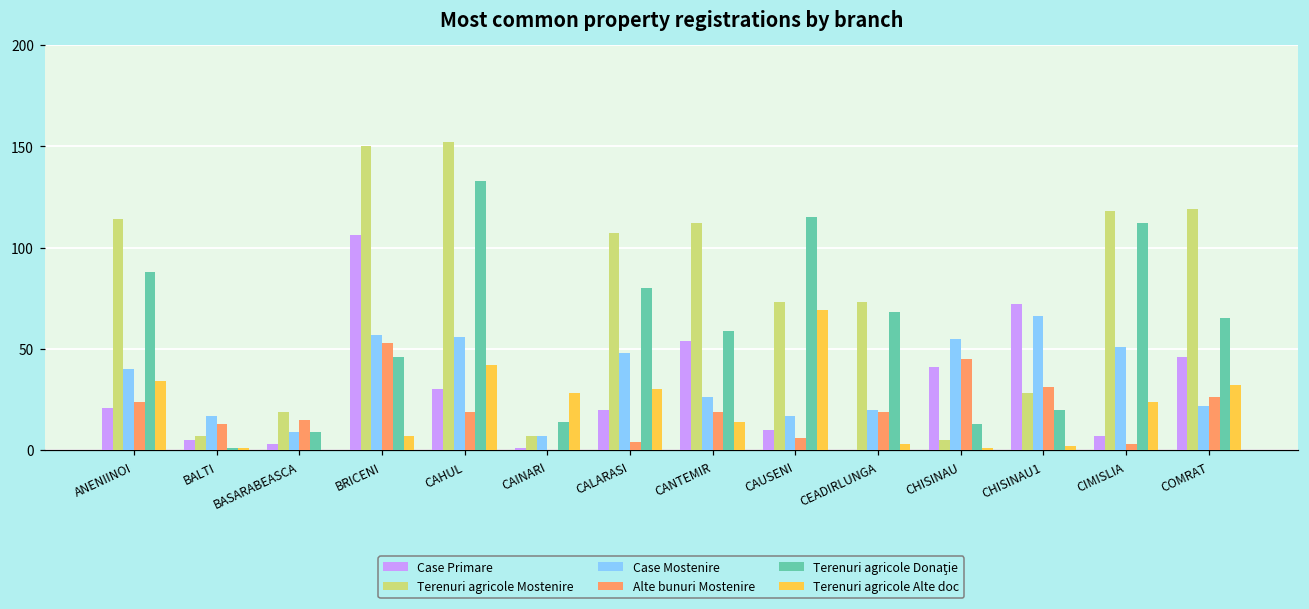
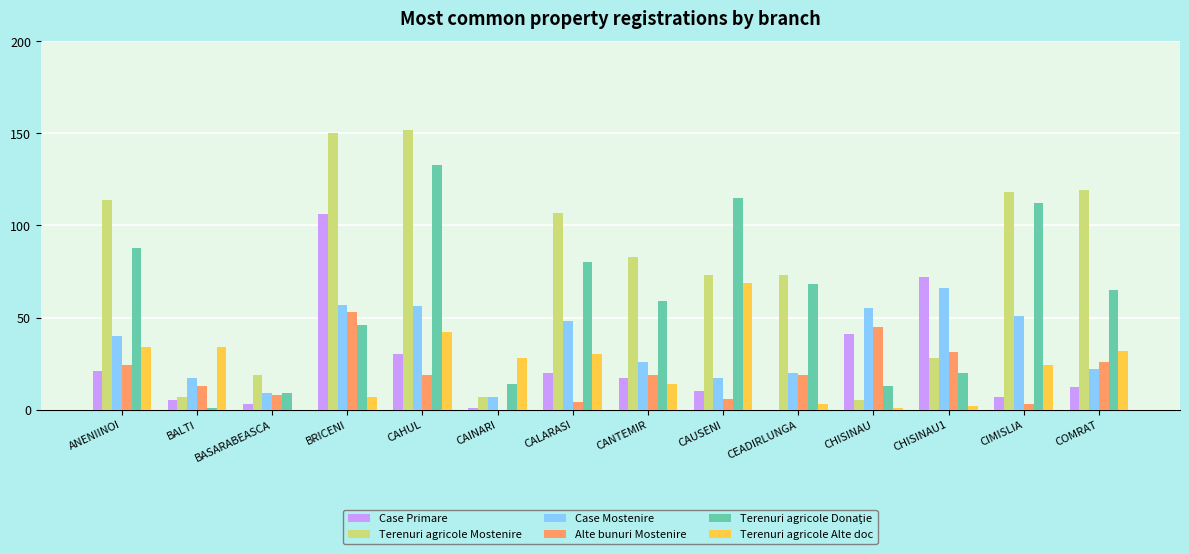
  {
    "Case Primare": {
      "ANENIINOI": 21,
      "BALTI": 5,
      "BASARABEASCA": 3,
      "BRICENI": 106,
      "CAHUL": 30,
      "CALARASI": 20,
-     "CANTEMIR": 54,
+     "CANTEMIR": 17,
      "CAUSENI": 10,
      "CEADIRLUNGA": 0,
      "CHISINAU": 41,
      "CHISINAU1": 72,
      "CIMISLIA": 7,
-     "COMRAT": 46
+     "COMRAT": 12
    },
    "Terenuri agricole Mostenire": {
      "ANENIINOI": 114,
      "BALTI": 7,
      "BASARABEASCA": 19,
      "BRICENI": 150,
      "CAHUL": 152,
      "CAINARI": 7,
      "CALARASI": 107,
-     "CANTEMIR": 112,
+     "CANTEMIR": 83,
      "CAUSENI": 73,
      "CEADIRLUNGA": 73,
      "CHISINAU": 5,
      "CHISINAU1": 28,
      "CIMISLIA": 118,
      "COMRAT": 119
    },
    "Case Mostenire": {
      "ANENIINOI": 40,
      "BALTI": 17,
      "BASARABEASCA": 9,
      "BRICENI": 57,
      "CAHUL": 56,
      "CAINARI": 7,
      "CALARASI": 48,
      "CANTEMIR": 26,
      "CAUSENI": 17,
      "CEADIRLUNGA": 20,
      "CHISINAU": 55,
      "CHISINAU1": 66,
      "CIMISLIA": 51,
      "COMRAT": 22
    },
    "Alte bunuri Mostenire": {
      "ANENIINOI": 24,
      "BALTI": 13,
-     "BASARABEASCA": 15,
+     "BASARABEASCA": 8,
      "BRICENI": 53,
      "CAHUL": 19,
      "CAINARI": 0,
      "CALARASI": 4,
      "CANTEMIR": 19,
      "CAUSENI": 6,
      "CEADIRLUNGA": 19,
      "CHISINAU": 45,
      "CHISINAU1": 31,
      "CIMISLIA": 3,
      "COMRAT": 26
    },
    "Terenuri agricole Donaţie": {
      "ANENIINOI": 88,
      "BASARABEASCA": 9,
      "BRICENI": 46,
      "CAHUL": 133,
      "CAINARI": 14,
      "CALARASI": 80,
      "CANTEMIR": 59,
      "CAUSENI": 115,
      "CEADIRLUNGA": 68,
      "CHISINAU": 13,
      "CHISINAU1": 20,
      "CIMISLIA": 112,
      "COMRAT": 65
    },
    "Terenuri agricole Alte doc": {
      "ANENIINOI": 34,
-     "BALTI": 1,
+     "BALTI": 34,
      "BASARABEASCA": 0,
      "BRICENI": 7,
      "CAHUL": 42,
      "CAINARI": 28,
      "CALARASI": 30,
      "CANTEMIR": 14,
      "CAUSENI": 69,
      "CEADIRLUNGA": 3,
      "CHISINAU1": 2,
      "CIMISLIA": 24,
      "COMRAT": 32
    }
  }
